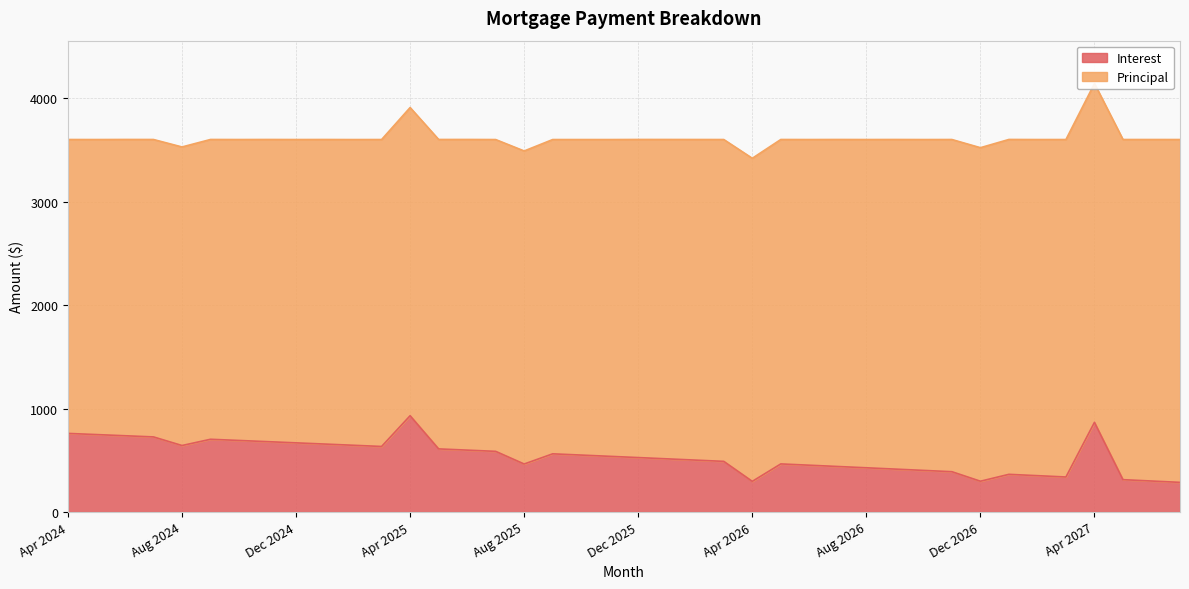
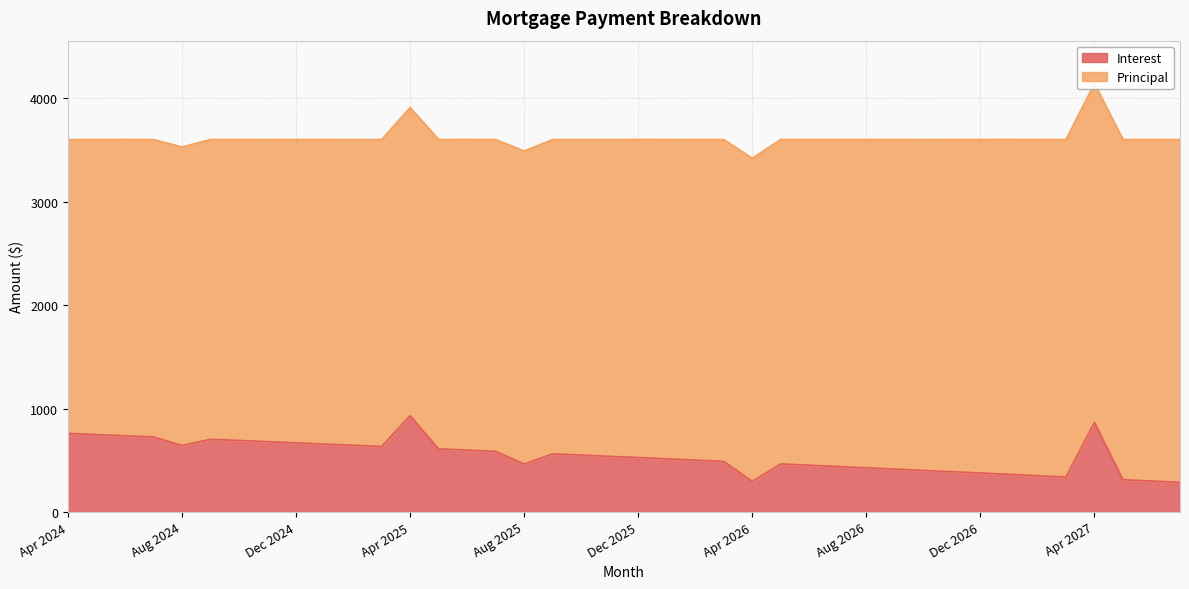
  {
    "Interest": {
      "Apr 2024": 760,
      "Aug 2024": 640,
      "Dec 2024": 670,
      "Apr 2025": 930,
      "Aug 2025": 460,
      "Dec 2025": 530,
      "Apr 2026": 300,
      "Aug 2026": 430,
-     "Dec 2026": 300,
+     "Dec 2026": 380,
      "Apr 2027": 870
    },
    "Principal": {
      "Apr 2024": 2840,
      "Aug 2024": 2890,
      "Dec 2024": 2930,
      "Apr 2025": 2980,
      "Aug 2025": 3030,
      "Dec 2025": 3070,
      "Apr 2026": 3120,
      "Aug 2026": 3170,
      "Dec 2026": 3220
    }
  }
